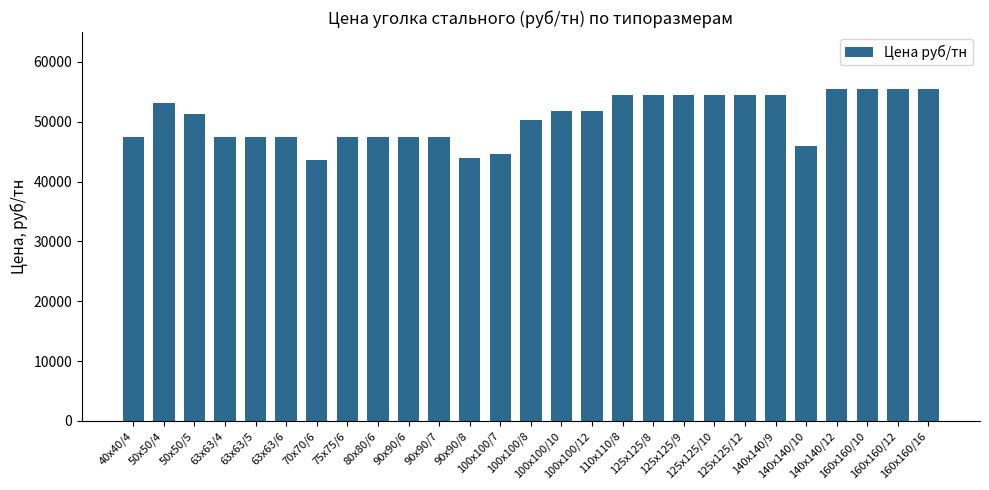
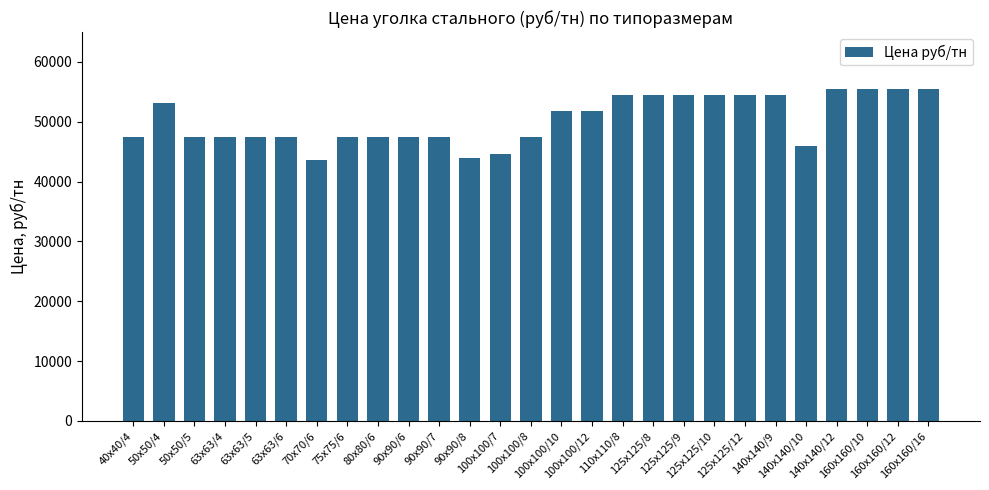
  {
    "40х40/4": 48000,
    "50х50/4": 53000,
-   "50х50/5": 51000,
+   "50х50/5": 48000,
    "63х63/4": 48000,
    "63х63/5": 48000,
    "63х63/6": 48000,
    "70х70/6": 44000,
    "75х75/6": 48000,
    "80х80/6": 48000,
    "90х90/6": 48000,
    "90х90/7": 48000,
    "90х90/8": 44000,
    "100х100/7": 45000,
-   "100х100/8": 50000,
+   "100х100/8": 48000,
    "100х100/10": 52000,
    "100х100/12": 52000,
    "110х110/8": 55000,
    "125х125/8": 55000,
    "125х125/9": 55000,
    "125х125/10": 55000,
    "125х125/12": 55000,
    "140х140/9": 55000,
    "140х140/10": 46000,
    "140х140/12": 56000,
    "160х160/10": 56000,
    "160х160/12": 56000,
    "160х160/16": 56000
  }
